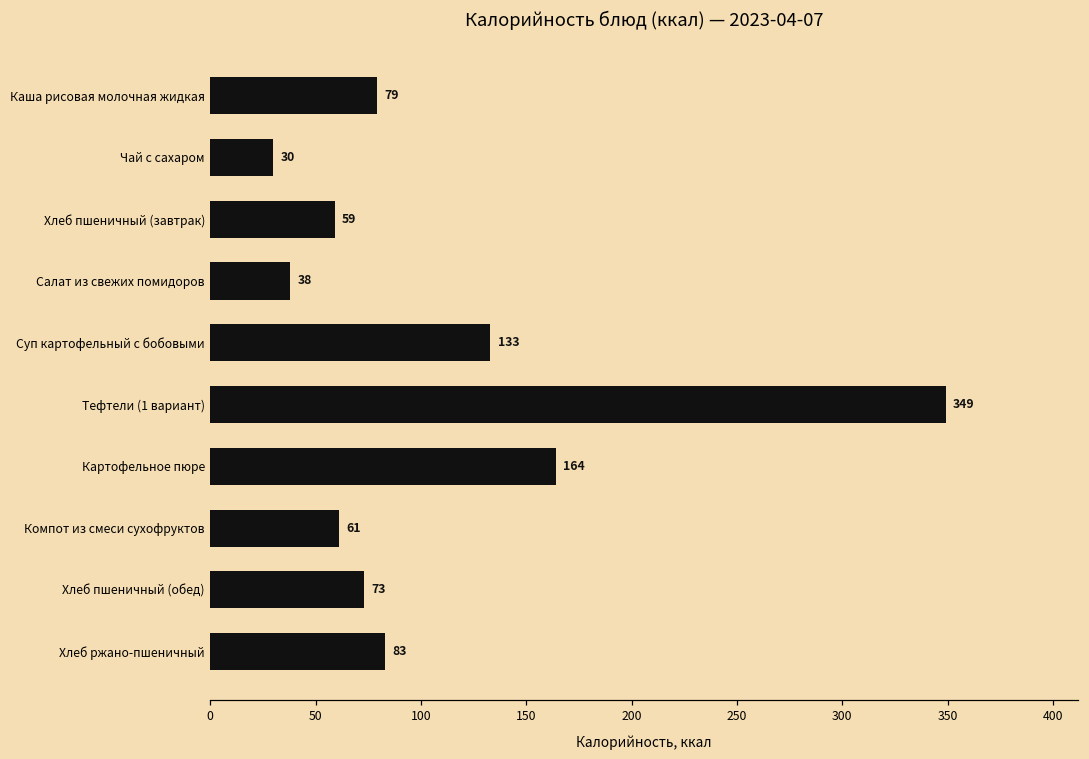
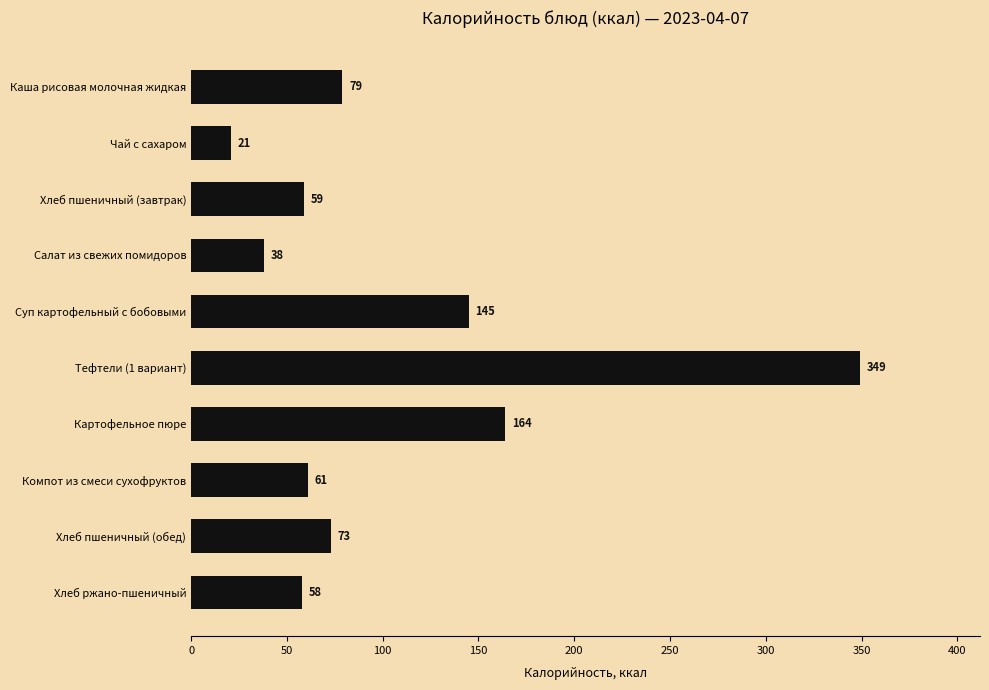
  {
    "Каша рисовая молочная жидкая": 79,
-   "Чай с сахаром": 30,
+   "Чай с сахаром": 21,
    "Хлеб пшеничный (завтрак)": 59,
    "Салат из свежих помидоров": 38,
-   "Суп картофельный с бобовыми": 133,
+   "Суп картофельный с бобовыми": 145,
    "Тефтели (1 вариант)": 349,
    "Картофельное пюре": 164,
    "Компот из смеси сухофруктов": 61,
    "Хлеб пшеничный (обед)": 73,
-   "Хлеб ржано-пшеничный": 83
+   "Хлеб ржано-пшеничный": 58
  }
